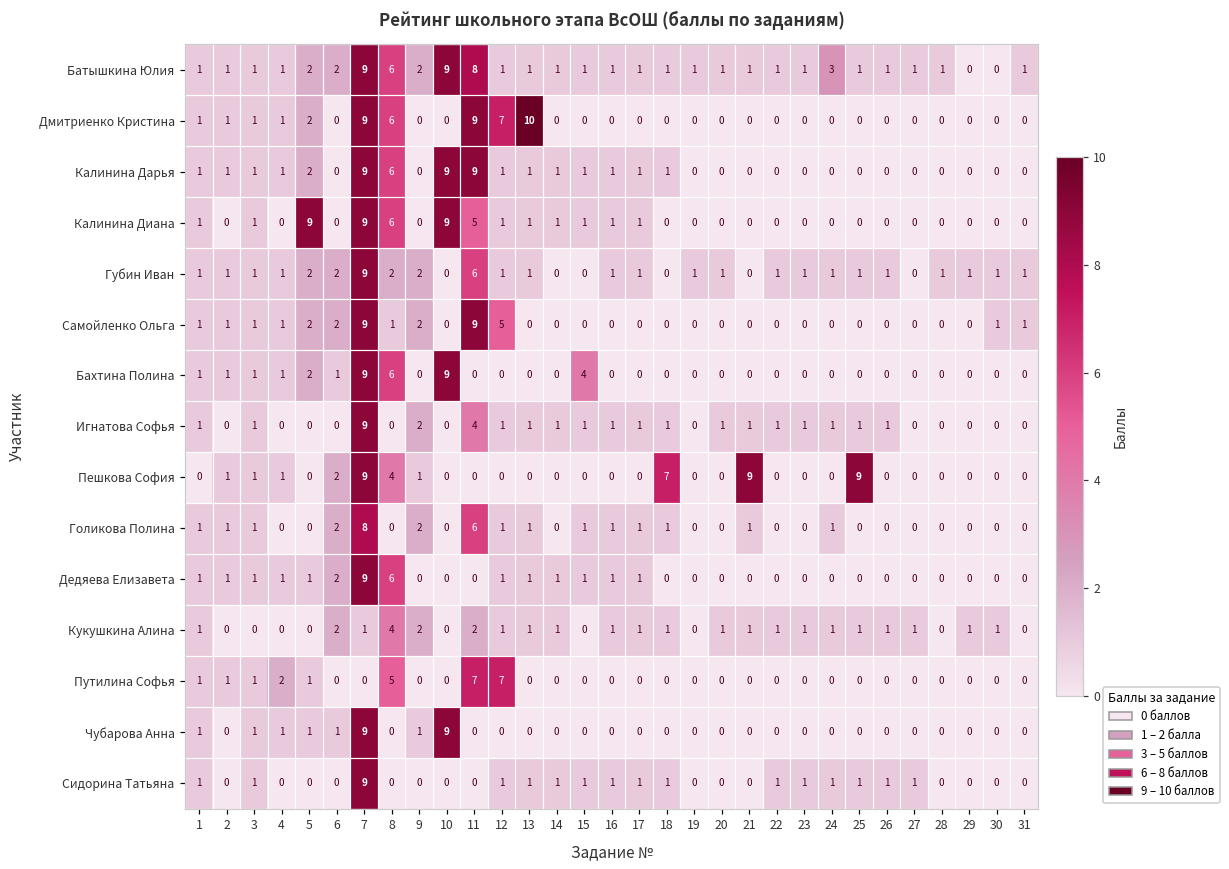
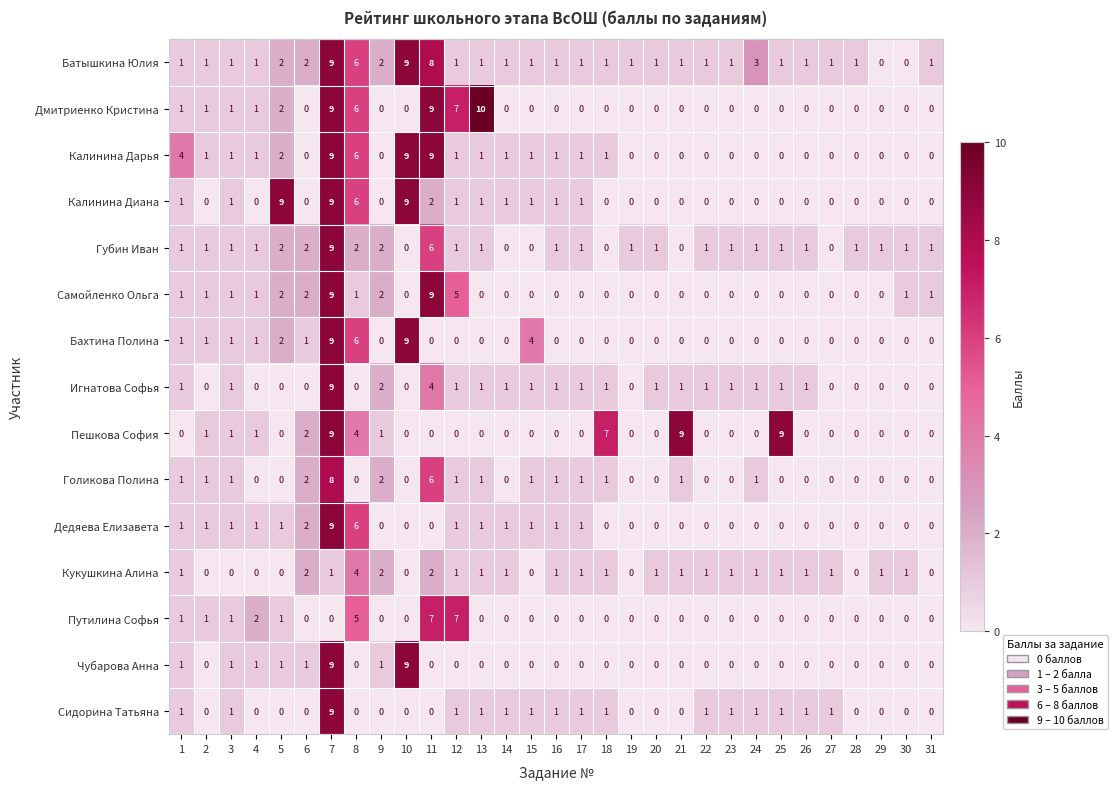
  {
    "Калинина Дарья": {
-     "1": 1,
+     "1": 4,
      "2": 1,
      "3": 1,
      "4": 1,
      "5": 2,
      "6": 0,
      "7": 9,
      "8": 6,
      "9": 0,
      "10": 9,
      "11": 9,
      "12": 1,
      "13": 1,
      "14": 1,
      "15": 1,
      "16": 1,
      "17": 1,
      "18": 1,
      "19": 0,
      "20": 0,
      "21": 0,
      "22": 0,
      "23": 0,
      "24": 0,
      "25": 0,
      "26": 0,
      "27": 0,
      "28": 0,
      "29": 0,
      "30": 0,
      "31": 0
    },
    "Калинина Диана": {
      "1": 1,
      "2": 0,
      "3": 1,
      "4": 0,
      "5": 9,
      "6": 0,
      "7": 9,
      "8": 6,
      "9": 0,
      "10": 9,
-     "11": 5,
+     "11": 2,
      "12": 1,
      "13": 1,
      "14": 1,
      "15": 1,
      "16": 1,
      "17": 1,
      "18": 0,
      "19": 0,
      "20": 0,
      "21": 0,
      "22": 0,
      "23": 0,
      "24": 0,
      "25": 0,
      "26": 0,
      "27": 0,
      "28": 0,
      "29": 0,
      "30": 0,
      "31": 0
    }
  }
